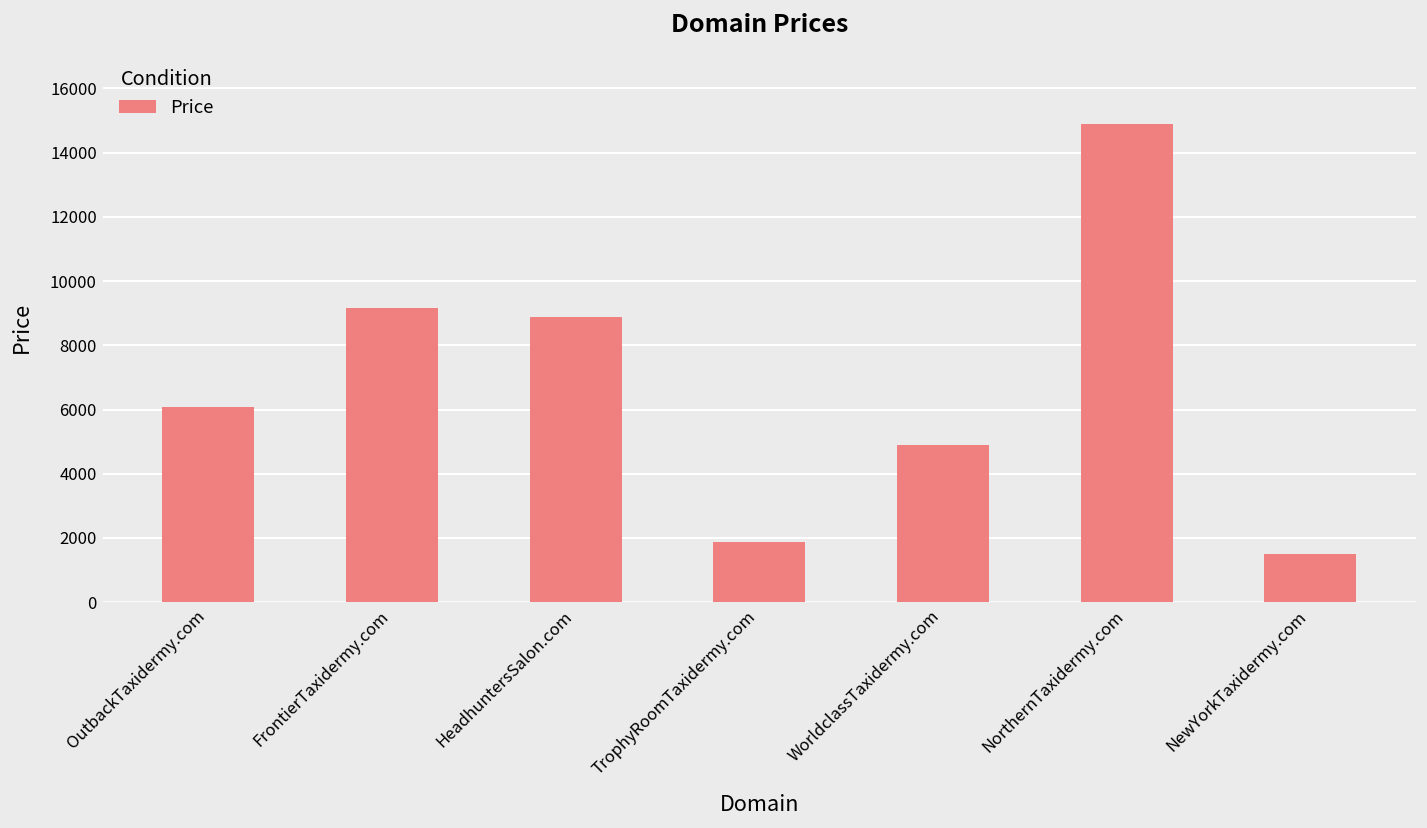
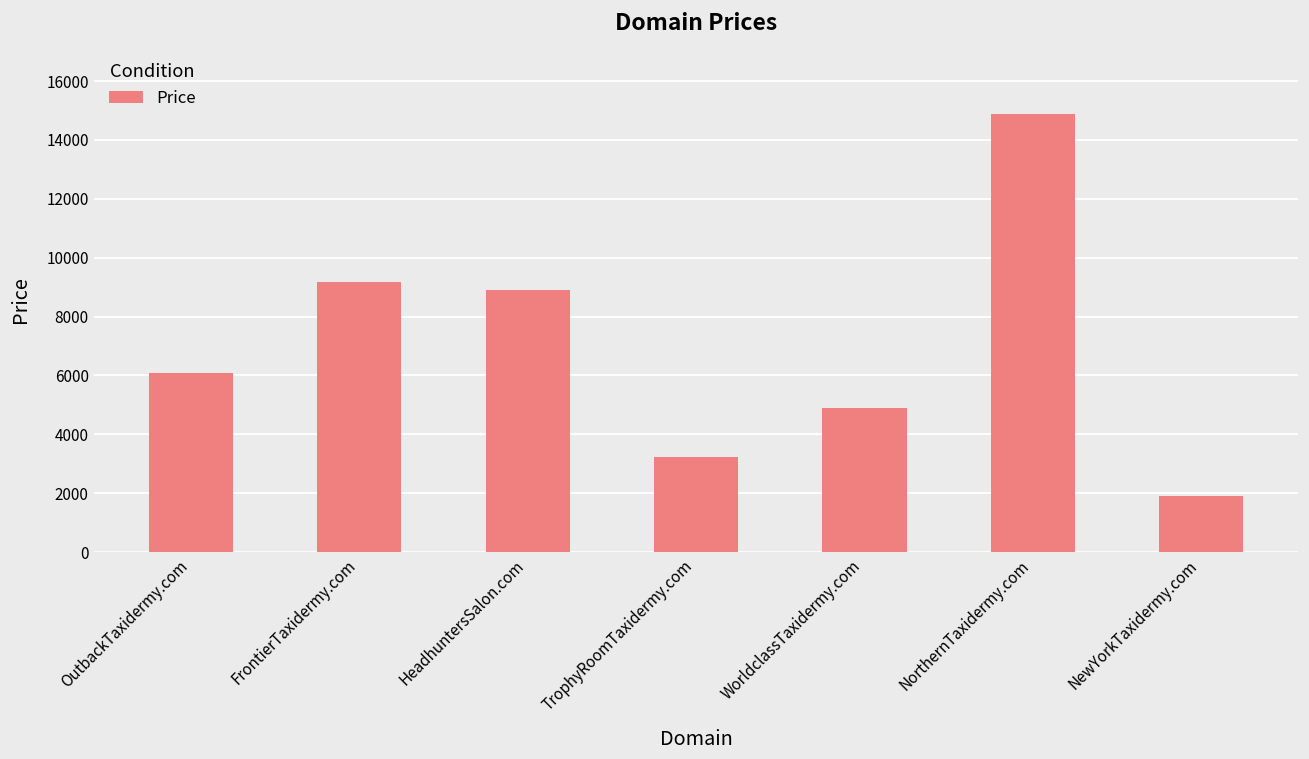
  {
    "OutbackTaxidermy.com": 6100,
    "FrontierTaxidermy.com": 9200,
    "HeadhuntersSalon.com": 8900,
-   "TrophyRoomTaxidermy.com": 1900,
+   "TrophyRoomTaxidermy.com": 3200,
    "WorldclassTaxidermy.com": 4900,
    "NorthernTaxidermy.com": 14900,
-   "NewYorkTaxidermy.com": 1500
+   "NewYorkTaxidermy.com": 1900
  }
